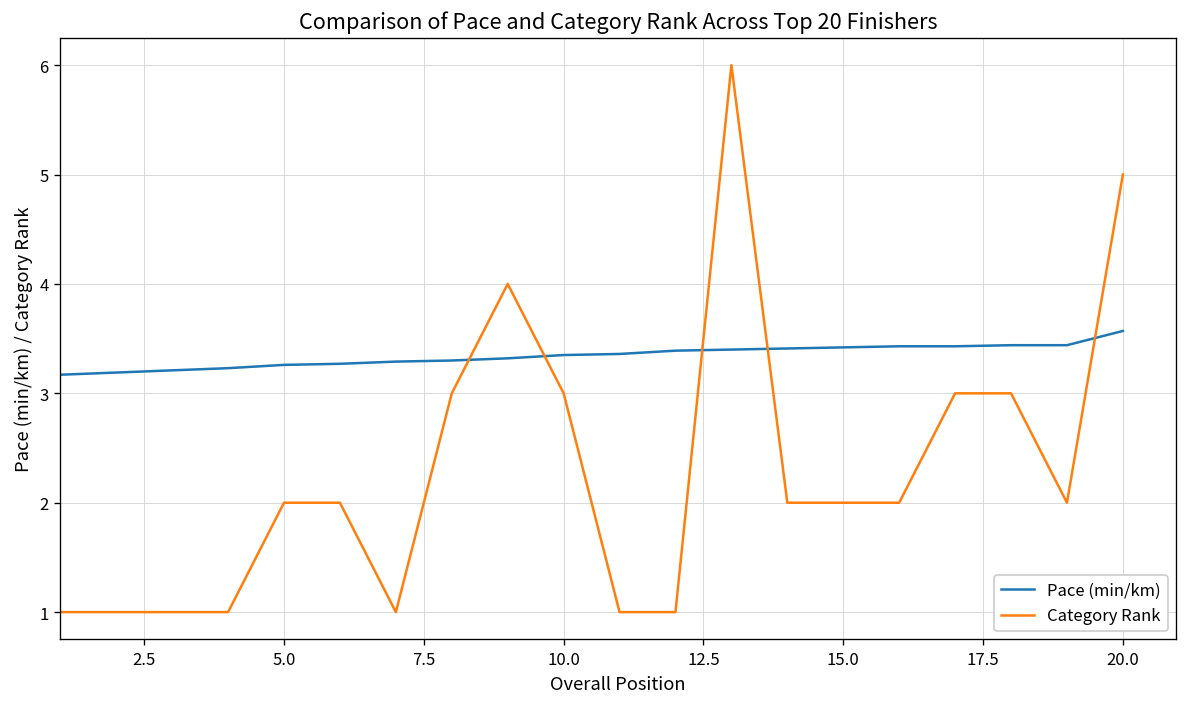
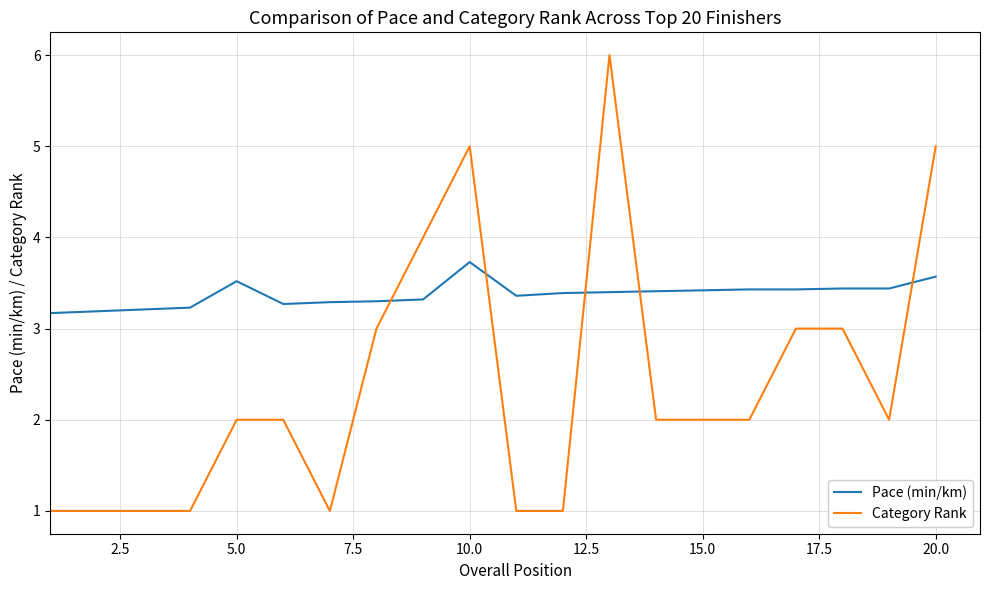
  {
    "Pace (min/km)": {
-     "5.0": 3.3,
-     "10.0": 3.4,
+     "5.0": 3.5,
+     "10.0": 3.7,
      "15.0": 3.4,
      "20.0": 3.6
    },
    "Category Rank": {
      "5.0": 2,
-     "10.0": 3,
+     "10.0": 5,
      "15.0": 2,
      "20.0": 5
    }
  }
